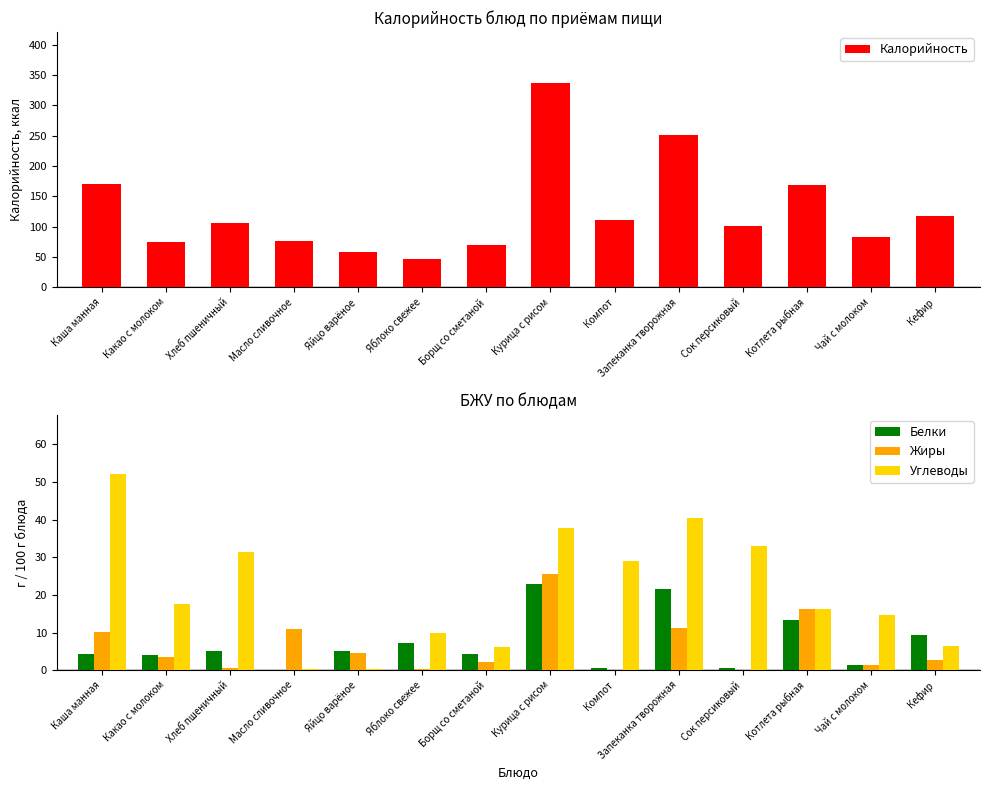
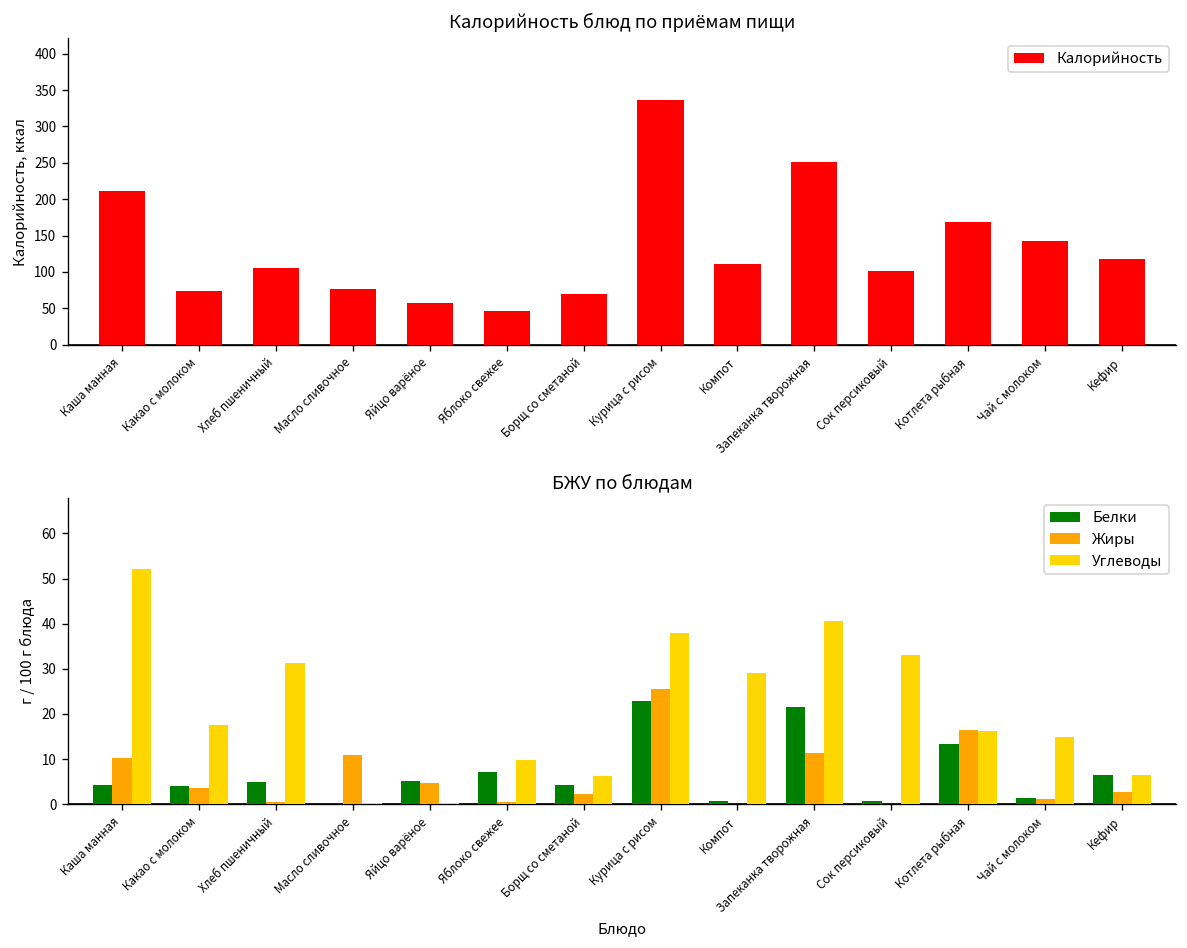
  {
    "Калорийность блюд по приёмам пищи": {
-     "Каша манная": 170,
+     "Каша манная": 210,
      "Какао с молоком": 70,
      "Хлеб пшеничный": 110,
      "Масло сливочное": 80,
      "Яйцо варёное": 60,
      "Яблоко свежее": 50,
      "Борщ со сметаной": 70,
      "Курица с рисом": 340,
      "Компот": 110,
      "Запеканка творожная": 250,
      "Сок персиковый": 100,
      "Котлета рыбная": 170,
-     "Чай с молоком": 80,
+     "Чай с молоком": 140,
      "Кефир": 120
    },
    "БЖУ по блюдам": {
      "Белки": {
        "Каша манная": 4,
        "Какао с молоком": 4,
        "Хлеб пшеничный": 5,
        "Яйцо варёное": 5,
        "Яблоко свежее": 7,
        "Борщ со сметаной": 4,
        "Курица с рисом": 23,
        "Запеканка творожная": 22,
        "Котлета рыбная": 13,
        "Чай с молоком": 1,
-       "Кефир": 9
+       "Кефир": 6
      }
    }
  }
